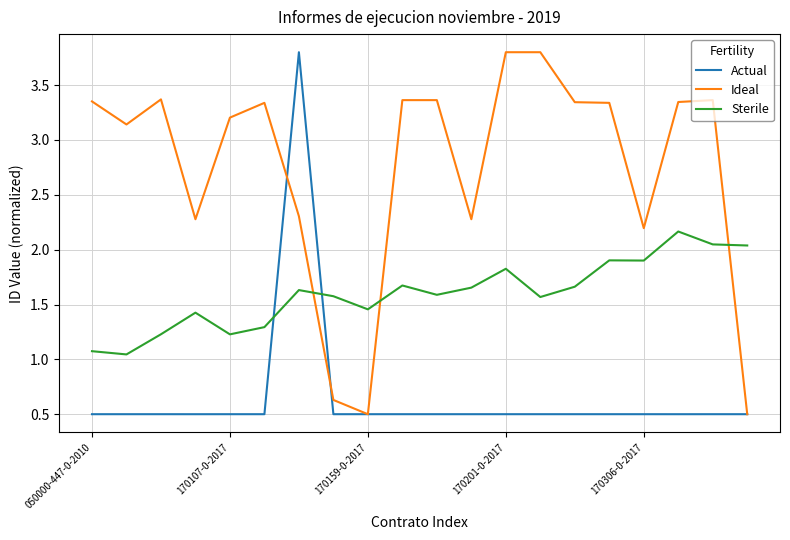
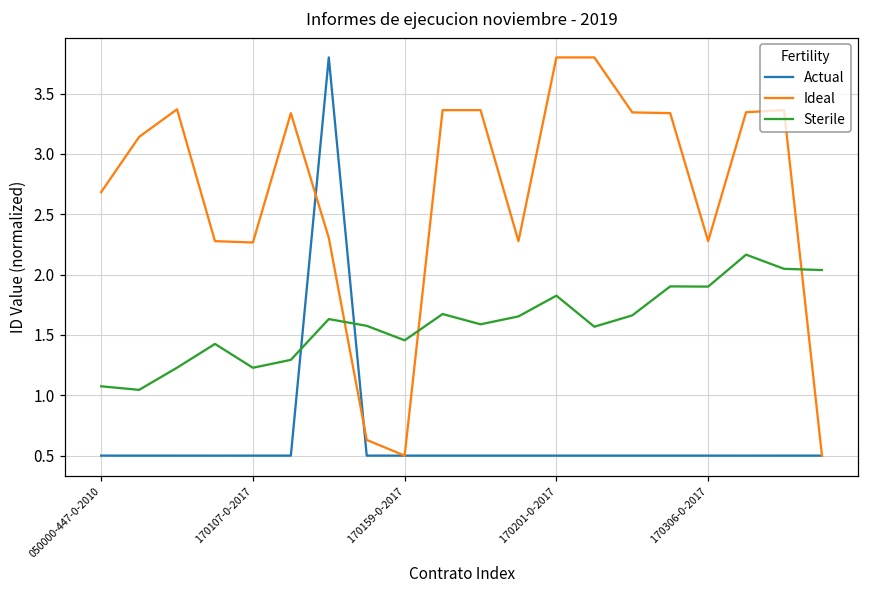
  {
    "Actual": {
      "050000-447-0-2010": 0.50,
      "170107-0-2017": 0.50,
      "170201-0-2017": 0.50,
      "170306-0-2017": 0.50
    },
    "Ideal": {
-     "050000-447-0-2010": 3.35,
-     "170107-0-2017": 3.20,
+     "050000-447-0-2010": 2.68,
+     "170107-0-2017": 2.27,
      "170201-0-2017": 3.80,
-     "170306-0-2017": 2.20
+     "170306-0-2017": 2.28
    },
    "Sterile": {
      "050000-447-0-2010": 1.07,
      "170107-0-2017": 1.23,
      "170159-0-2017": 1.46,
      "170201-0-2017": 1.83,
      "170306-0-2017": 1.90
    }
  }
